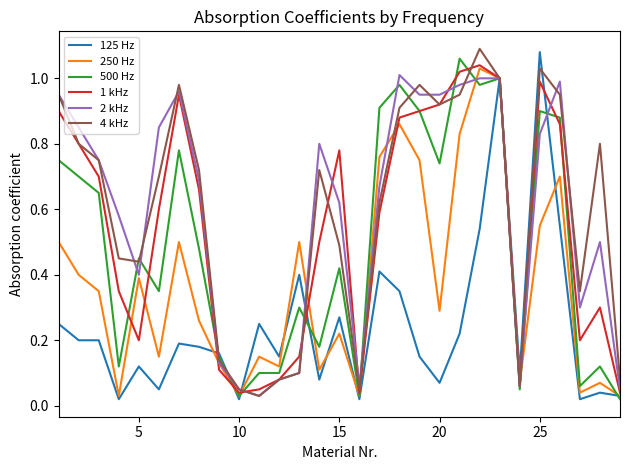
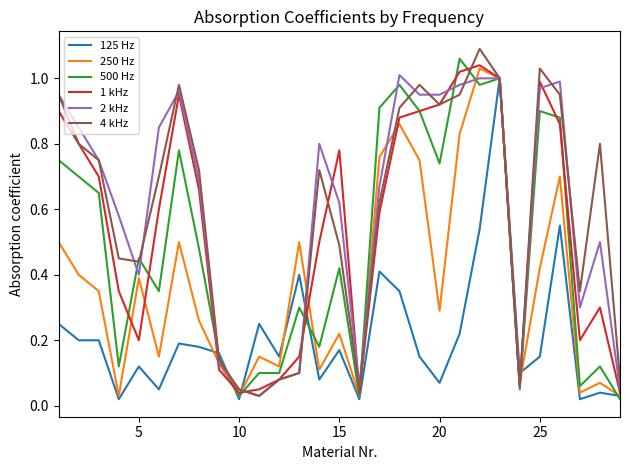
  {
    "125 Hz": {
      "5": 0.12,
      "10": 0.02,
-     "15": 0.27,
+     "15": 0.17,
      "20": 0.07,
-     "25": 1.08
+     "25": 0.15
    },
    "250 Hz": {
      "5": 0.39,
      "15": 0.22,
      "20": 0.29,
-     "25": 0.55
+     "25": 0.42
    },
    "500 Hz": {
      "5": 0.45,
      "15": 0.42,
      "20": 0.74,
      "25": 0.90
    },
    "1 kHz": {
      "5": 0.20,
      "10": 0.04,
      "15": 0.78,
      "25": 0.99
    },
    "2 kHz": {
      "5": 0.40,
      "15": 0.62,
      "20": 0.95,
-     "25": 0.83
+     "25": 0.97
    },
    "4 kHz": {
      "5": 0.44,
      "15": 0.49,
      "25": 1.03
    }
  }
